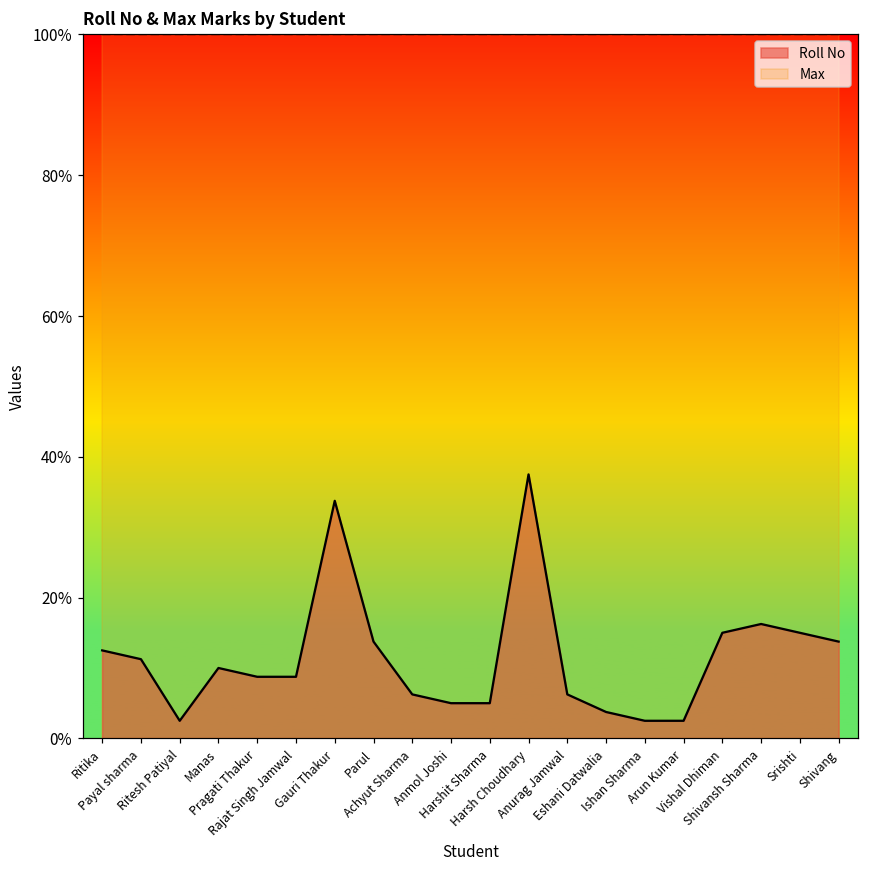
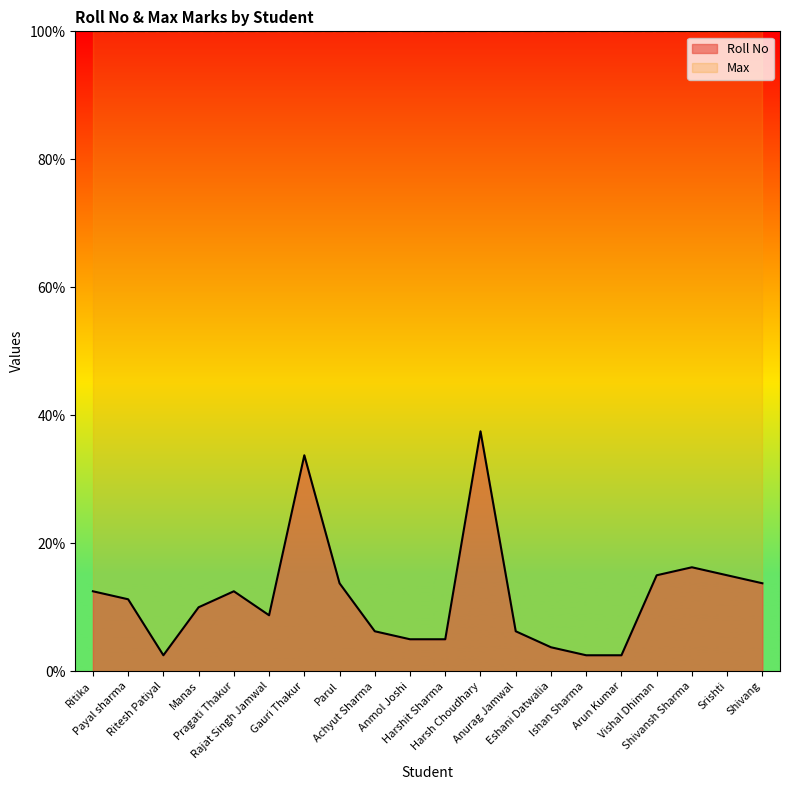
  {
    "Roll No": {
      "Ritika": "13%",
      "Payal sharma": "11%",
      "Ritesh Patiyal": "3%",
      "Manas": "10%",
-     "Pragati Thakur": "9%",
+     "Pragati Thakur": "13%",
      "Rajat Singh Jamwal": "9%",
      "Gauri Thakur": "34%",
      "Parul": "14%",
      "Achyut Sharma": "6%",
      "Anmol Joshi": "5%",
      "Harshit Sharma": "5%",
      "Harsh Choudhary": "38%",
      "Anurag Jamwal": "6%",
      "Eshani Datwalia": "4%",
      "Ishan Sharma": "3%",
      "Arun Kumar": "3%",
      "Vishal Dhiman": "15%",
      "Shivansh Sharma": "16%",
      "Srishti": "15%",
      "Shivang": "14%"
    },
    "Max": {
      "Ritika": "100%",
      "Payal sharma": "100%",
      "Ritesh Patiyal": "100%",
      "Manas": "100%",
      "Pragati Thakur": "100%",
      "Rajat Singh Jamwal": "100%",
      "Gauri Thakur": "100%",
      "Parul": "100%",
      "Achyut Sharma": "100%",
      "Anmol Joshi": "100%",
      "Harshit Sharma": "100%",
      "Harsh Choudhary": "100%",
      "Anurag Jamwal": "100%",
      "Eshani Datwalia": "100%",
      "Ishan Sharma": "100%",
      "Arun Kumar": "100%",
      "Vishal Dhiman": "100%",
      "Shivansh Sharma": "100%",
      "Srishti": "100%",
      "Shivang": "100%"
    }
  }
